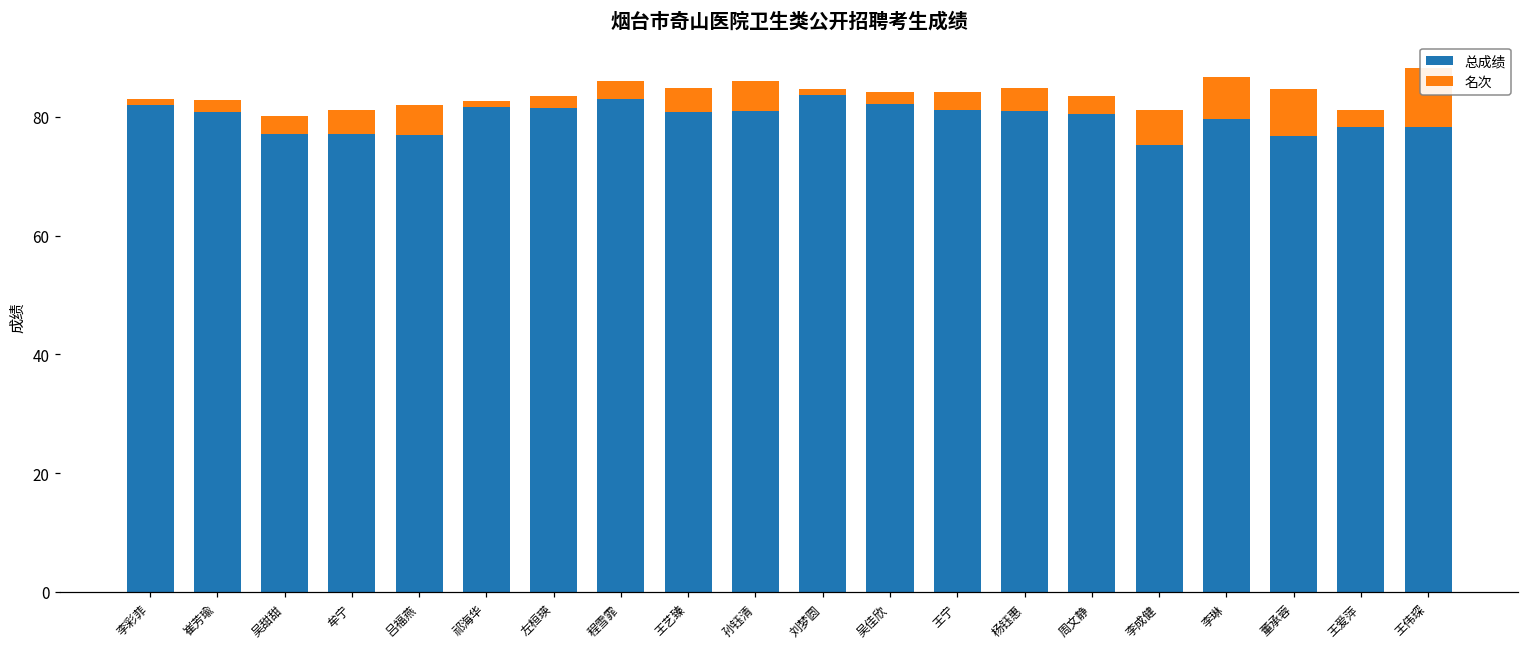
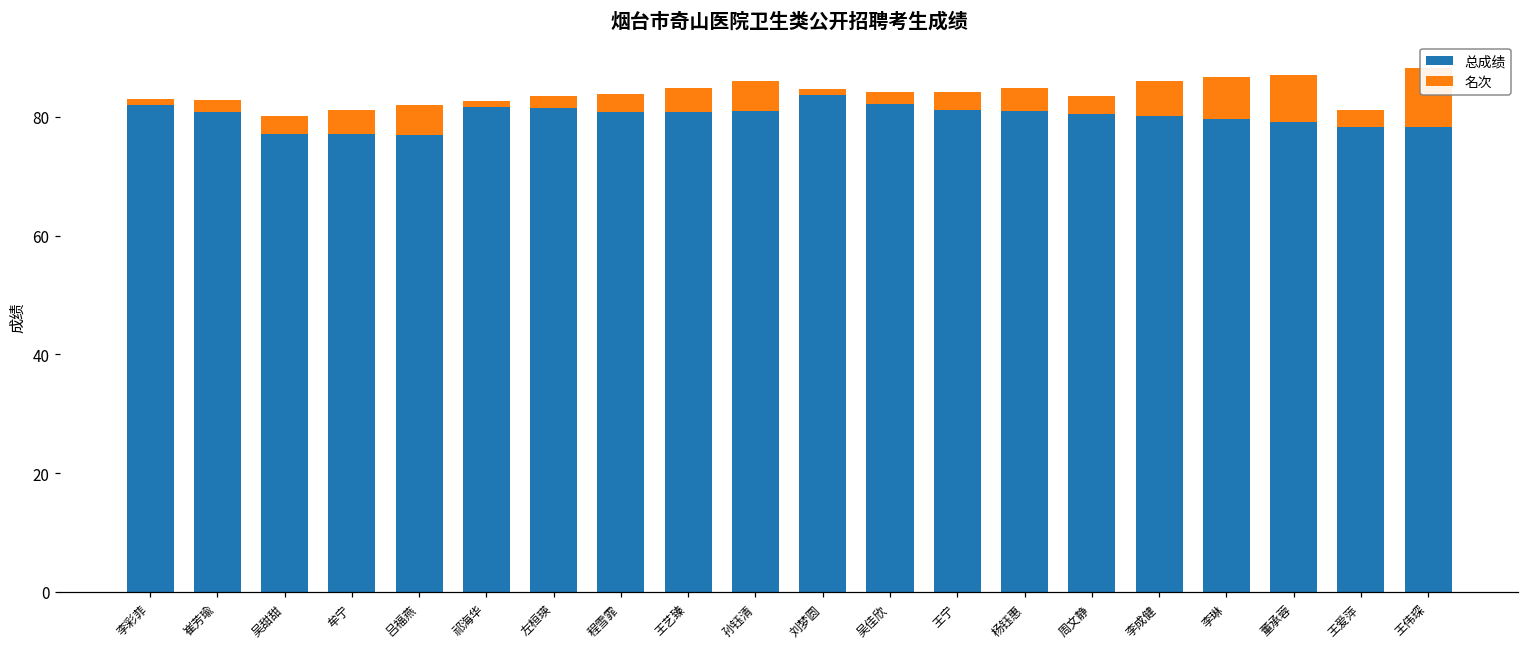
  {
    "总成绩": {
      "李彩菲": 82,
      "崔芳瑜": 81,
      "吴甜甜": 77,
      "牟宁": 77,
      "吕福燕": 77,
      "祁海华": 82,
      "左桓瑛": 82,
-     "程雪霏": 83,
+     "程雪霏": 81,
      "王艺臻": 81,
      "孙钰清": 81,
      "刘梦圆": 84,
      "吴佳欣": 82,
      "王宁": 81,
      "杨钰惠": 81,
      "周文静": 81,
-     "李成健": 75,
+     "李成健": 80,
      "李琳": 80,
-     "董承蓉": 77,
+     "董承蓉": 79,
      "王爱萍": 78,
      "王伟琛": 78
    },
    "名次": {
      "李彩菲": 1,
      "崔芳瑜": 2,
      "吴甜甜": 3,
      "牟宁": 4,
      "吕福燕": 5,
      "祁海华": 1,
      "左桓瑛": 2,
      "程雪霏": 3,
      "王艺臻": 4,
      "孙钰清": 5,
      "刘梦圆": 1,
      "吴佳欣": 2,
      "王宁": 3,
      "杨钰惠": 4,
      "周文静": 3,
      "李成健": 6,
      "李琳": 7,
      "董承蓉": 8,
      "王爱萍": 3
    }
  }
